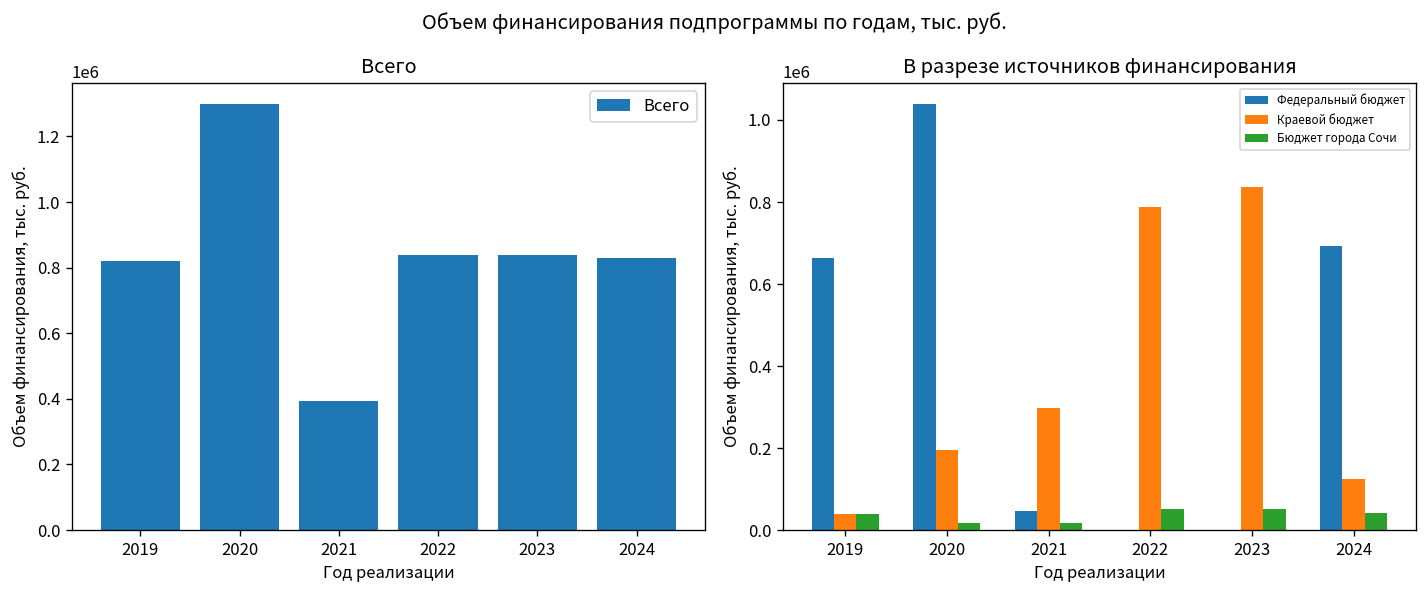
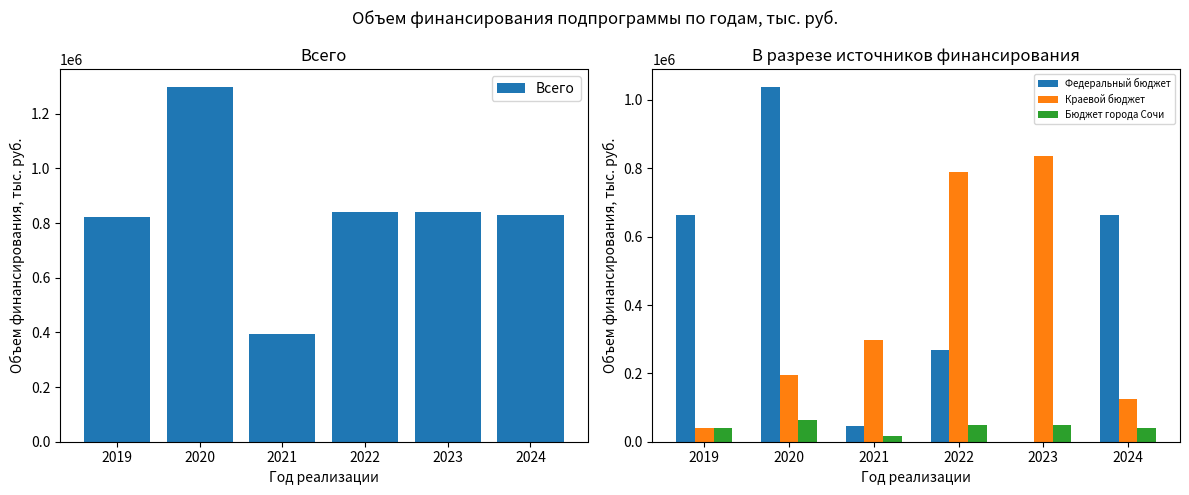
  {
    "Всего": {
      "2019": 820000,
      "2020": 1300000,
      "2021": 390000,
      "2022": 840000,
      "2023": 840000,
      "2024": 830000
    },
    "В разрезе источников финансирования": {
      "Федеральный бюджет": {
        "2019": 660000,
        "2020": 1040000,
        "2021": 50000,
-       "2022": 0,
+       "2022": 270000,
        "2023": 0,
-       "2024": 690000
+       "2024": 660000
      },
      "Краевой бюджет": {
        "2019": 40000,
        "2020": 190000,
        "2021": 300000,
        "2022": 790000,
        "2023": 840000,
        "2024": 120000
      },
      "Бюджет города Сочи": {
        "2019": 40000,
-       "2020": 20000,
+       "2020": 60000,
        "2021": 20000,
        "2022": 50000,
        "2023": 50000,
        "2024": 40000
      }
    }
  }
